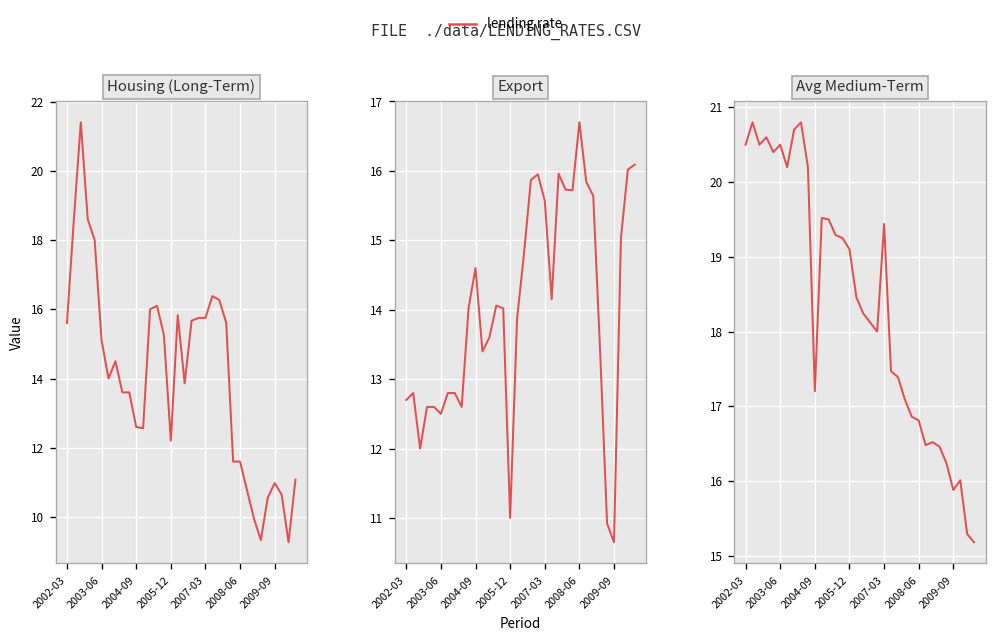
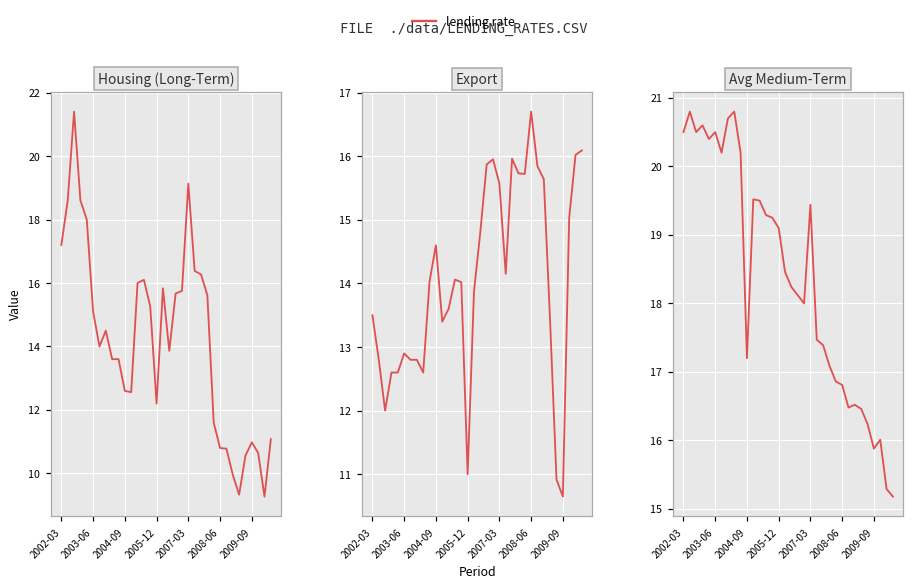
  {
    "Housing (Long-Term)": {
-     "2002-03": 15.6,
+     "2002-03": 17.2,
      "2003-06": 15.1,
      "2004-09": 12.6,
      "2005-12": 12.2,
-     "2007-03": 15.8,
-     "2008-06": 11.6,
+     "2007-03": 19.1,
+     "2008-06": 10.8,
      "2009-09": 11.0
    },
    "Export": {
-     "2002-03": 12.7,
-     "2003-06": 12.5,
+     "2002-03": 13.5,
+     "2003-06": 12.9,
      "2004-09": 14.6,
      "2005-12": 11.0,
      "2007-03": 15.6,
      "2008-06": 16.7,
      "2009-09": 10.7
    },
    "Avg Medium-Term": {
      "2002-03": 20.5,
      "2003-06": 20.5,
      "2004-09": 17.2,
      "2005-12": 19.1,
      "2007-03": 19.4,
      "2008-06": 16.8,
      "2009-09": 15.9
    }
  }
